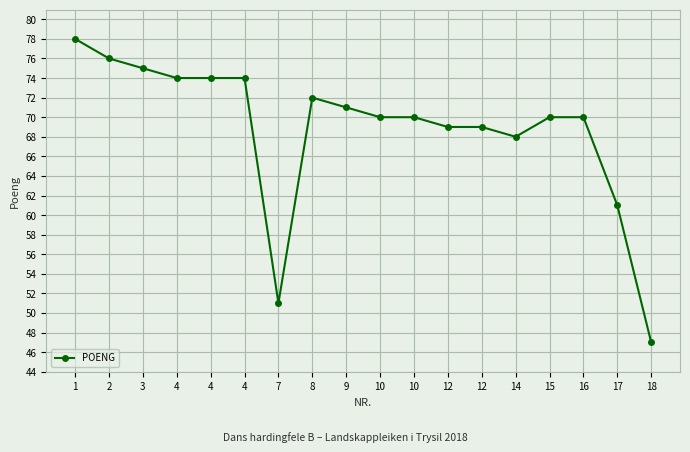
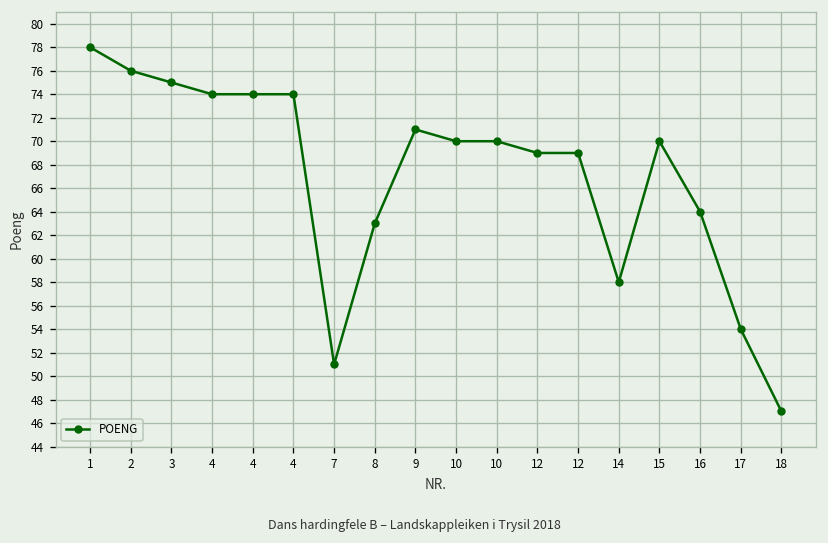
  {
    "1": 78,
    "2": 76,
    "3": 75,
    "7": 51,
-   "8": 72,
+   "8": 63,
    "9": 71,
-   "14": 68,
+   "14": 58,
    "15": 70,
-   "16": 70,
-   "17": 61,
+   "16": 64,
+   "17": 54,
    "18": 47
  }
